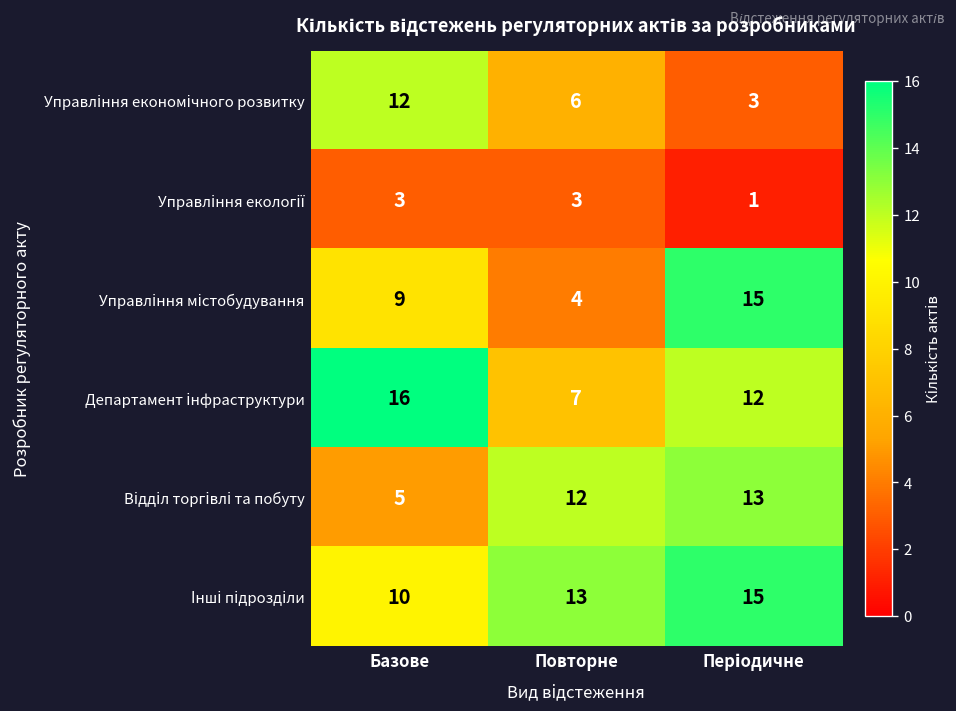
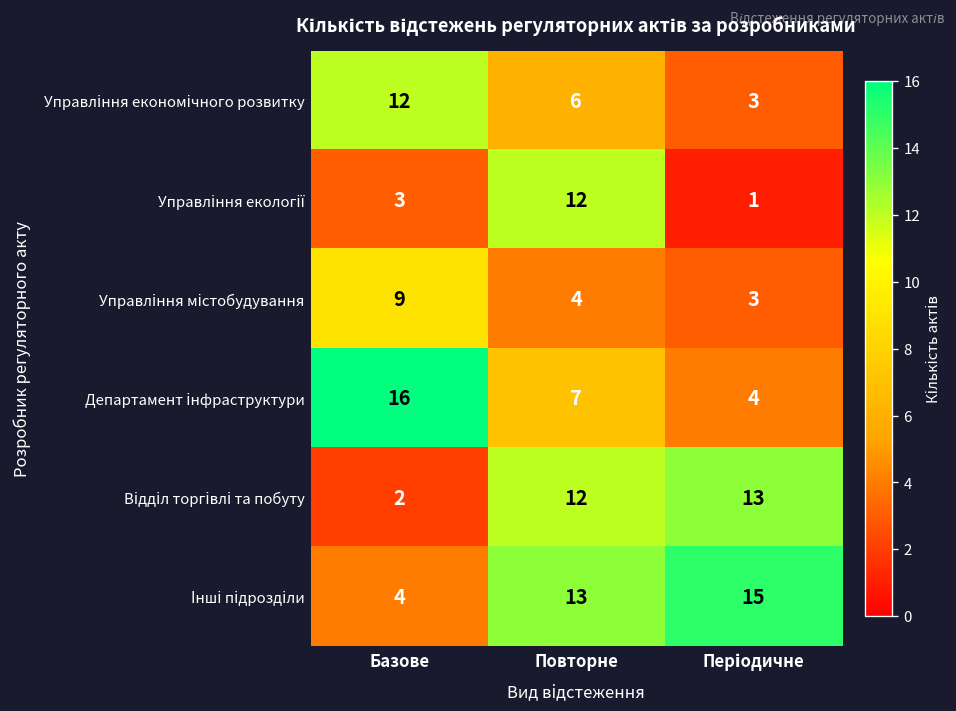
  {
    "Управління економічного розвитку": {
      "Базове": 12,
      "Повторне": 6,
      "Періодичне": 3
    },
    "Управління екології": {
      "Базове": 3,
-     "Повторне": 3,
+     "Повторне": 12,
      "Періодичне": 1
    },
    "Управління містобудування": {
      "Базове": 9,
      "Повторне": 4,
-     "Періодичне": 15
+     "Періодичне": 3
    },
    "Департамент інфраструктури": {
      "Базове": 16,
      "Повторне": 7,
-     "Періодичне": 12
+     "Періодичне": 4
    },
    "Відділ торгівлі та побуту": {
-     "Базове": 5,
+     "Базове": 2,
      "Повторне": 12,
      "Періодичне": 13
    },
    "Інші підрозділи": {
-     "Базове": 10,
+     "Базове": 4,
      "Повторне": 13,
      "Періодичне": 15
    }
  }
